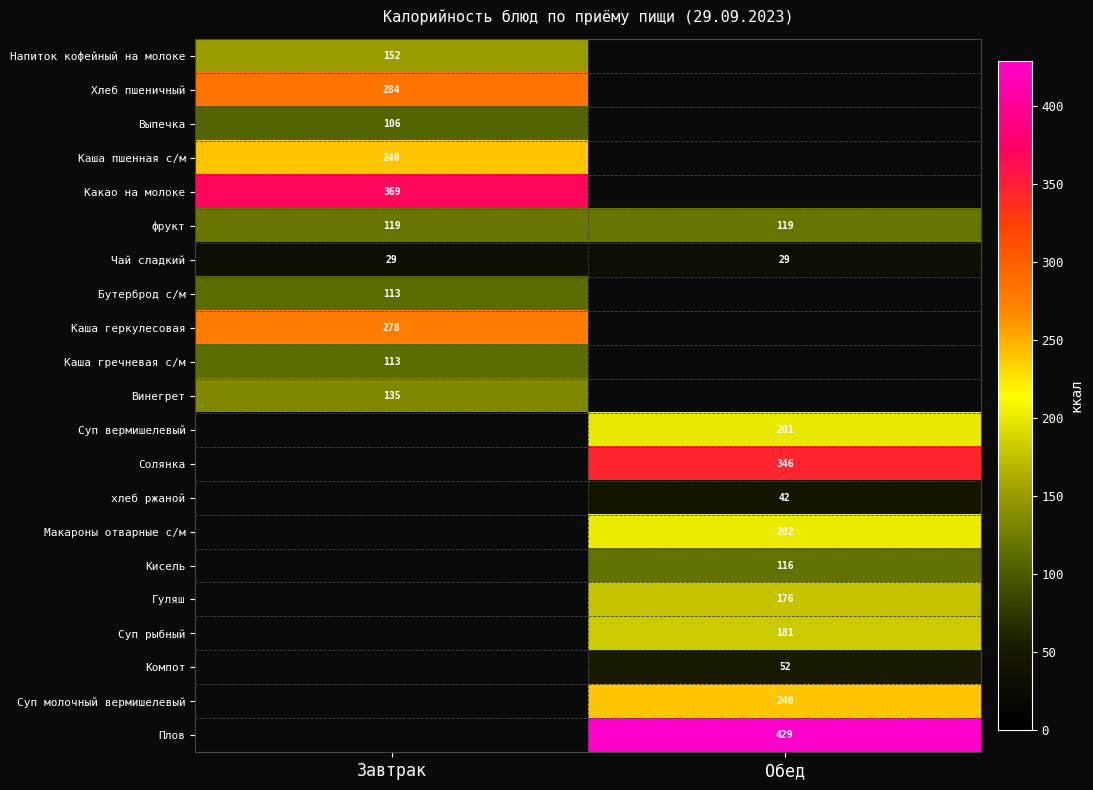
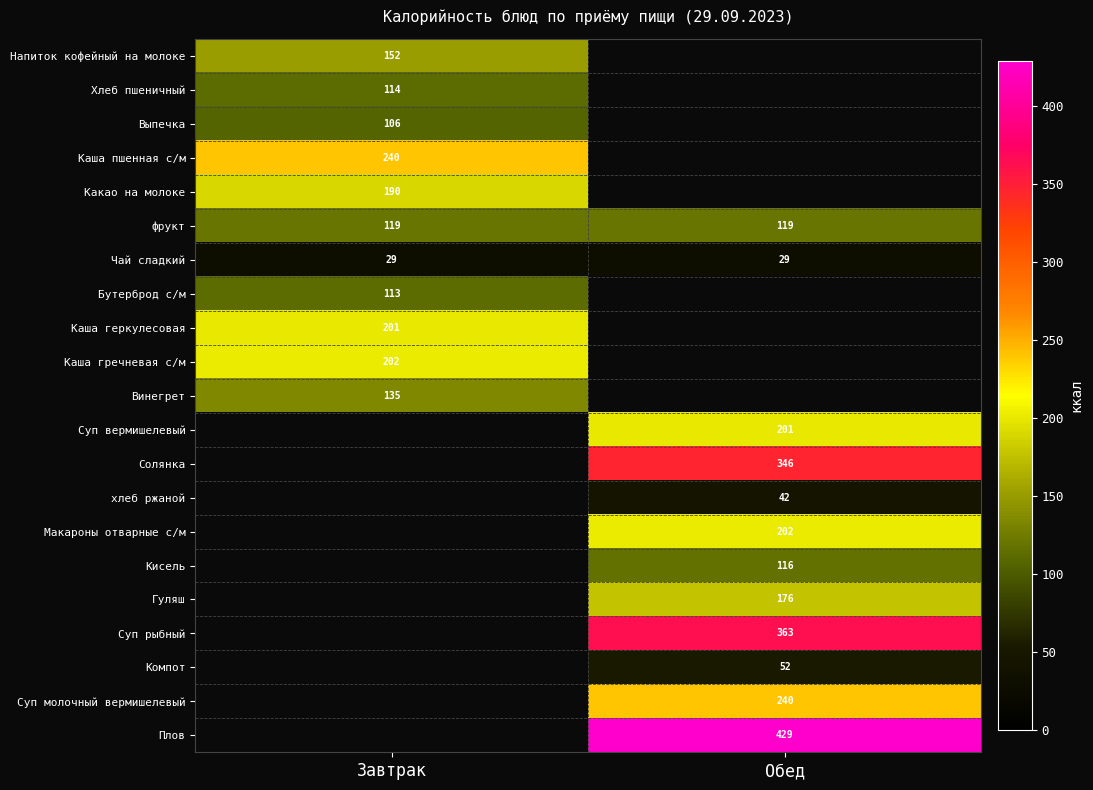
  {
    "Напиток кофейный на молоке": {
      "Завтрак": 152
    },
    "Хлеб пшеничный": {
-     "Завтрак": 284
+     "Завтрак": 114
    },
    "Выпечка": {
      "Завтрак": 106
    },
    "Каша пшенная с/м": {
      "Завтрак": 240
    },
    "Какао на молоке": {
-     "Завтрак": 369
+     "Завтрак": 190
    },
    "фрукт": {
      "Завтрак": 119,
      "Обед": 119
    },
    "Чай сладкий": {
      "Завтрак": 29,
      "Обед": 29
    },
    "Бутерброд с/м": {
      "Завтрак": 113
    },
    "Каша геркулесовая": {
-     "Завтрак": 278
+     "Завтрак": 201
    },
    "Каша гречневая с/м": {
-     "Завтрак": 113
+     "Завтрак": 202
    },
    "Винегрет": {
      "Завтрак": 135
    },
    "Суп вермишелевый": {
      "Обед": 201
    },
    "Солянка": {
      "Обед": 346
    },
    "хлеб ржаной": {
      "Обед": 42
    },
    "Макароны отварные с/м": {
      "Обед": 202
    },
    "Кисель": {
      "Обед": 116
    },
    "Гуляш": {
      "Обед": 176
    },
    "Суп рыбный": {
-     "Обед": 181
+     "Обед": 363
    },
    "Компот": {
      "Обед": 52
    },
    "Суп молочный вермишелевый": {
      "Обед": 240
    },
    "Плов": {
      "Обед": 429
    }
  }
